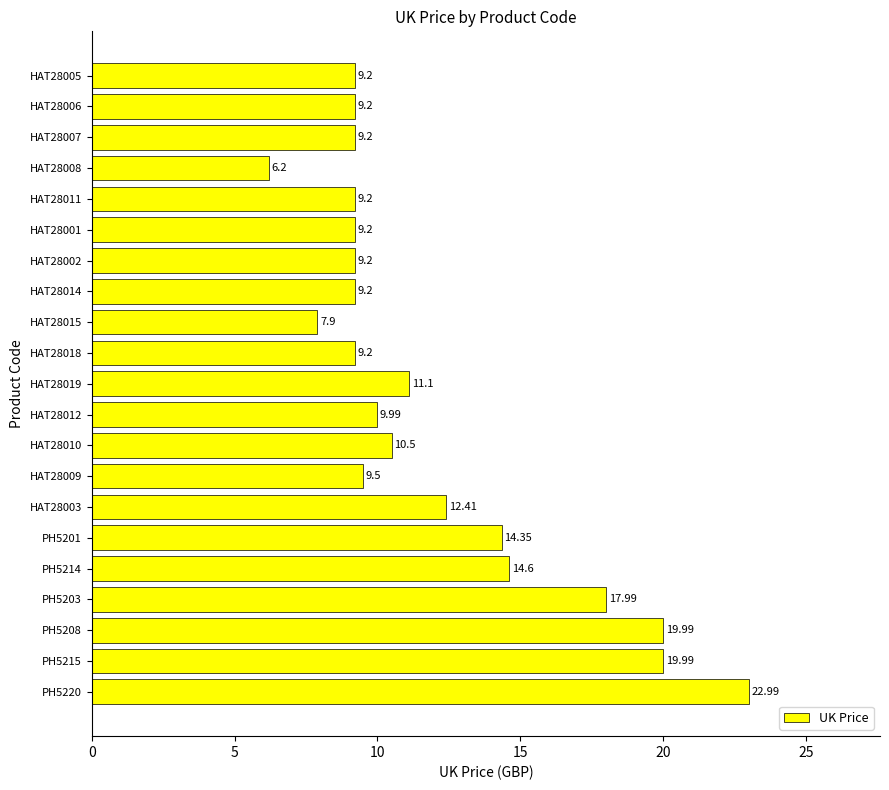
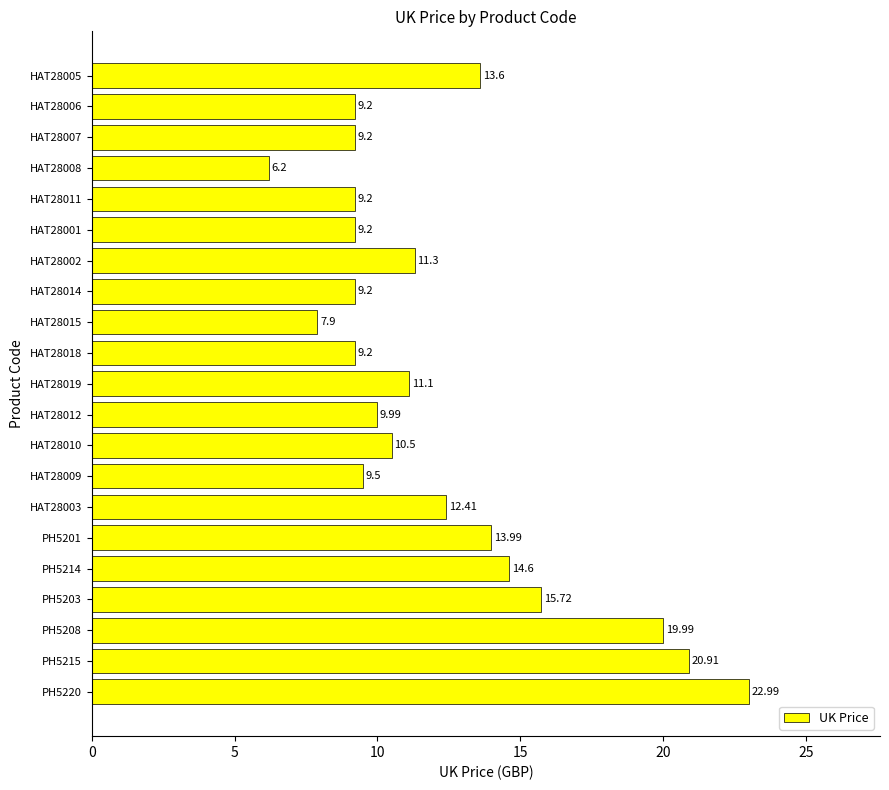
  {
-   "HAT28005": 9.2,
+   "HAT28005": 13.6,
    "HAT28006": 9.2,
    "HAT28007": 9.2,
    "HAT28008": 6.2,
    "HAT28011": 9.2,
    "HAT28001": 9.2,
-   "HAT28002": 9.2,
+   "HAT28002": 11.3,
    "HAT28014": 9.2,
    "HAT28015": 7.9,
    "HAT28018": 9.2,
    "HAT28019": 11.1,
    "HAT28012": 9.99,
    "HAT28010": 10.5,
    "HAT28009": 9.5,
    "HAT28003": 12.41,
-   "PH5201": 14.35,
+   "PH5201": 13.99,
    "PH5214": 14.6,
-   "PH5203": 17.99,
+   "PH5203": 15.72,
    "PH5208": 19.99,
-   "PH5215": 19.99,
+   "PH5215": 20.91,
    "PH5220": 22.99
  }
